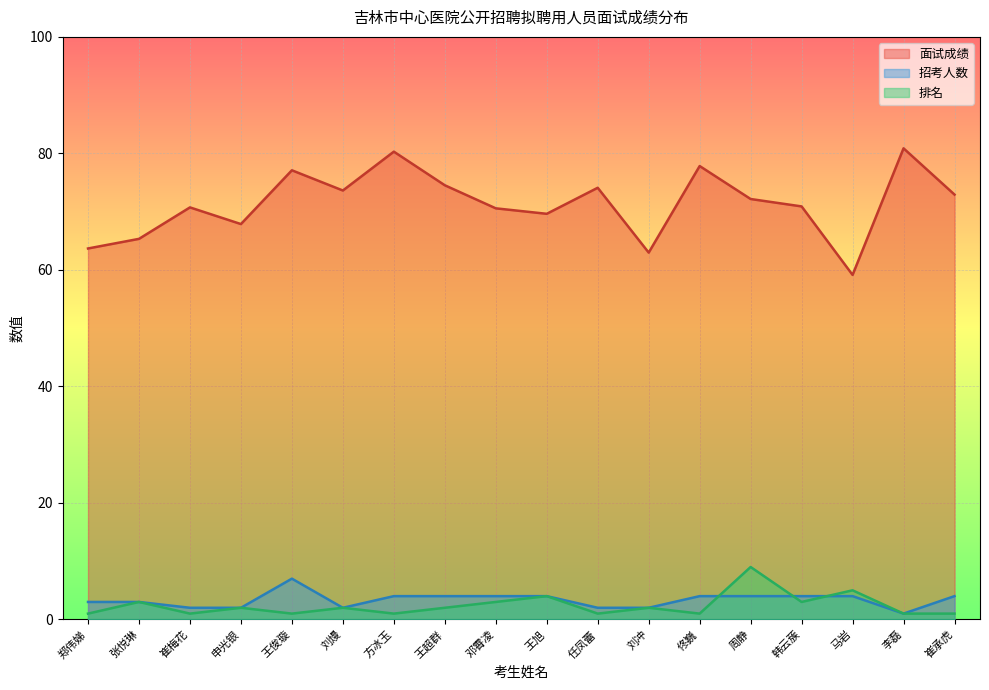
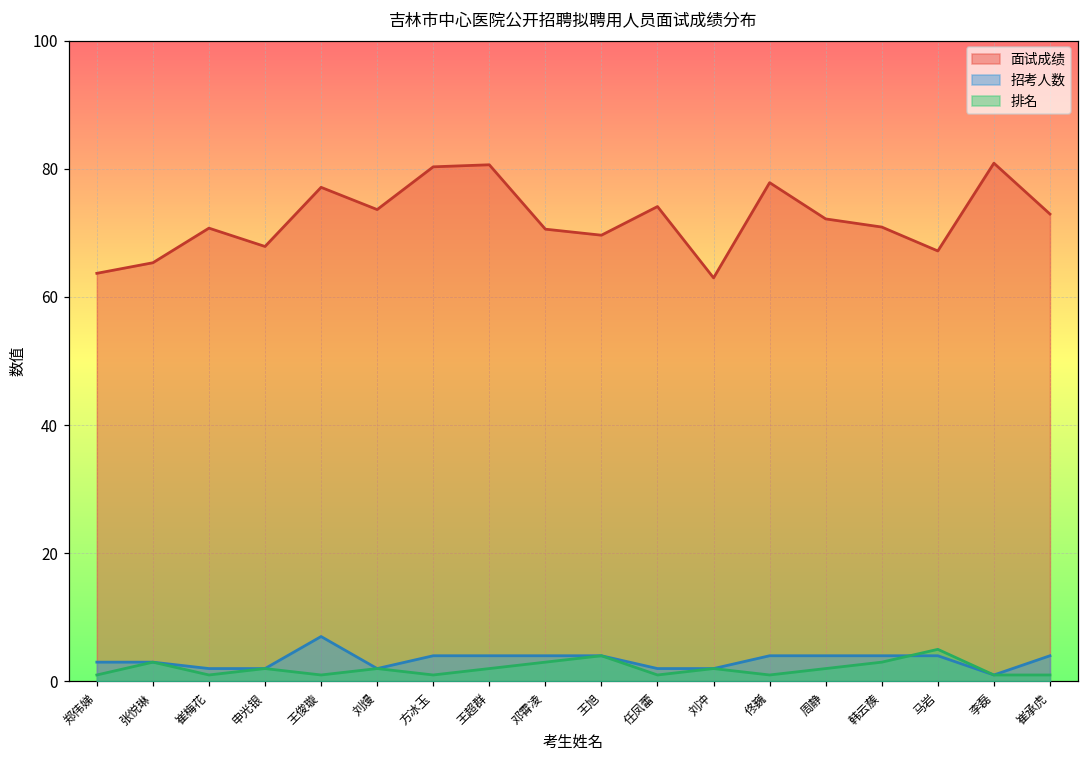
  {
    "面试成绩": {
      "郑伟娣": 64,
      "张悦琳": 65,
      "崔梅花": 71,
      "申光银": 68,
      "王俊璇": 77,
      "刘熳": 74,
      "方冰玉": 80,
-     "王超群": 75,
+     "王超群": 81,
      "邓霄凌": 71,
      "王旭": 70,
      "任凤蕾": 74,
      "刘冲": 63,
      "佟巍": 78,
      "周静": 72,
      "韩云蔟": 71,
-     "马岩": 59,
+     "马岩": 67,
      "李磊": 81,
      "崔承虎": 73
    },
    "招考人数": {
      "郑伟娣": 3,
      "崔梅花": 2,
      "王俊璇": 7,
      "方冰玉": 4,
      "王超群": 4,
      "邓霄凌": 4,
      "任凤蕾": 2,
      "佟巍": 4,
      "周静": 4,
      "韩云蔟": 4,
      "马岩": 4,
      "崔承虎": 4
    },
    "排名": {
      "郑伟娣": 1,
      "崔梅花": 1,
      "王俊璇": 1,
      "方冰玉": 1,
      "王超群": 2,
      "邓霄凌": 3,
      "任凤蕾": 1,
      "佟巍": 1,
-     "周静": 9,
+     "周静": 2,
      "韩云蔟": 3,
      "马岩": 5,
      "崔承虎": 1
    }
  }
